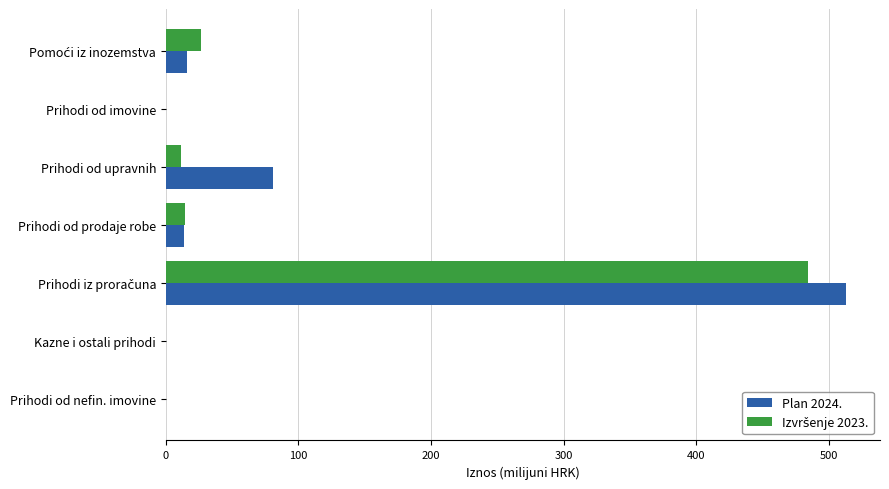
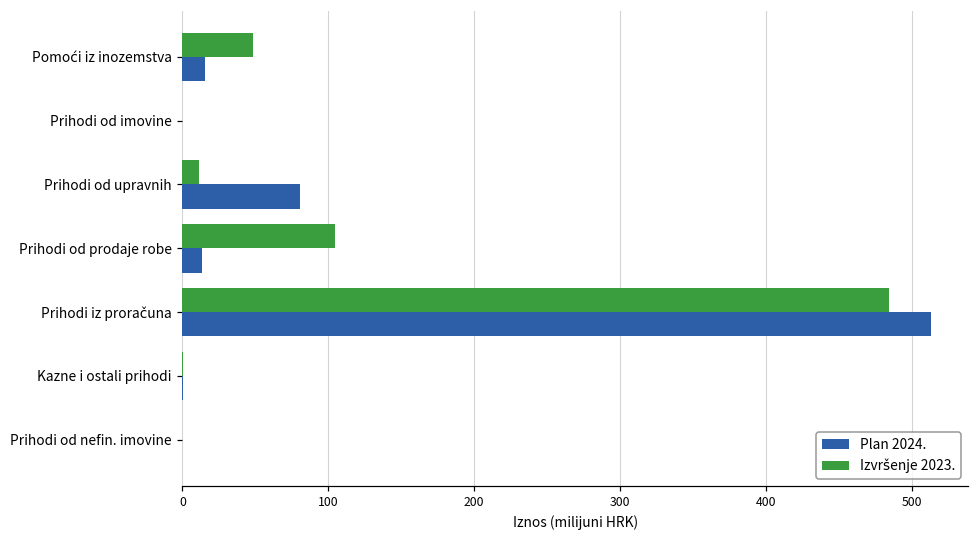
  {
    "Plan 2024.": {
      "Pomoći iz inozemstva": 16,
      "Prihodi od upravnih": 81,
      "Prihodi od prodaje robe": 14,
      "Prihodi iz proračuna": 513
    },
    "Izvršenje 2023.": {
-     "Pomoći iz inozemstva": 26,
+     "Pomoći iz inozemstva": 48,
      "Prihodi od upravnih": 12,
-     "Prihodi od prodaje robe": 15,
+     "Prihodi od prodaje robe": 104,
      "Prihodi iz proračuna": 484
    }
  }
